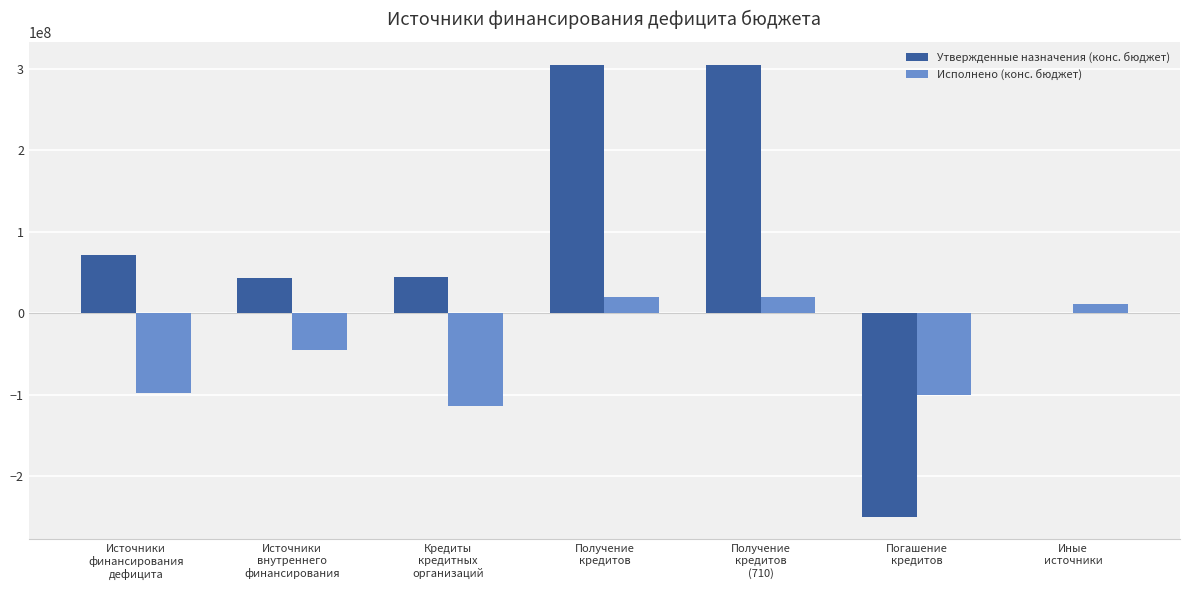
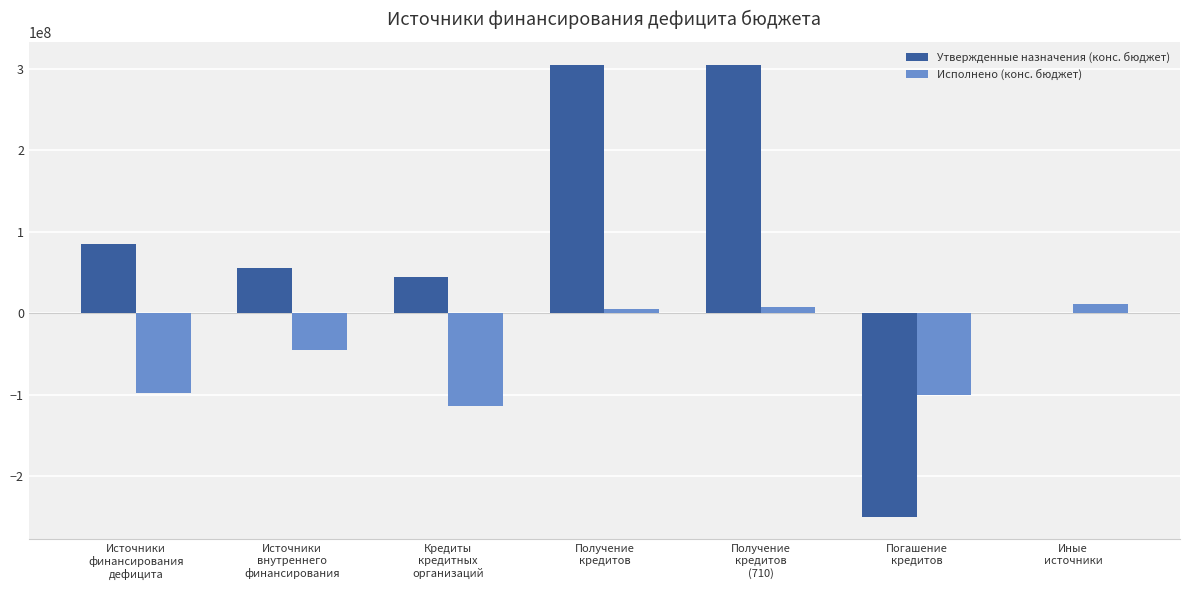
  {
    "Утвержденные назначения (конс. бюджет)": {
-     "Источники финансирования дефицита": 70000000,
-     "Источники внутреннего финансирования": 40000000,
+     "Источники финансирования дефицита": 80000000,
+     "Источники внутреннего финансирования": 60000000,
      "Кредиты кредитных организаций": 40000000,
      "Получение кредитов": 310000000,
      "Получение кредитов (710)": 310000000,
      "Погашение кредитов": -250000000
    },
    "Исполнено (конс. бюджет)": {
      "Источники финансирования дефицита": -100000000,
      "Источники внутреннего финансирования": -50000000,
      "Кредиты кредитных организаций": -110000000,
-     "Получение кредитов": 20000000,
-     "Получение кредитов (710)": 20000000,
+     "Получение кредитов": 10000000,
+     "Получение кредитов (710)": 10000000,
      "Погашение кредитов": -100000000,
      "Иные источники": 10000000
    }
  }
